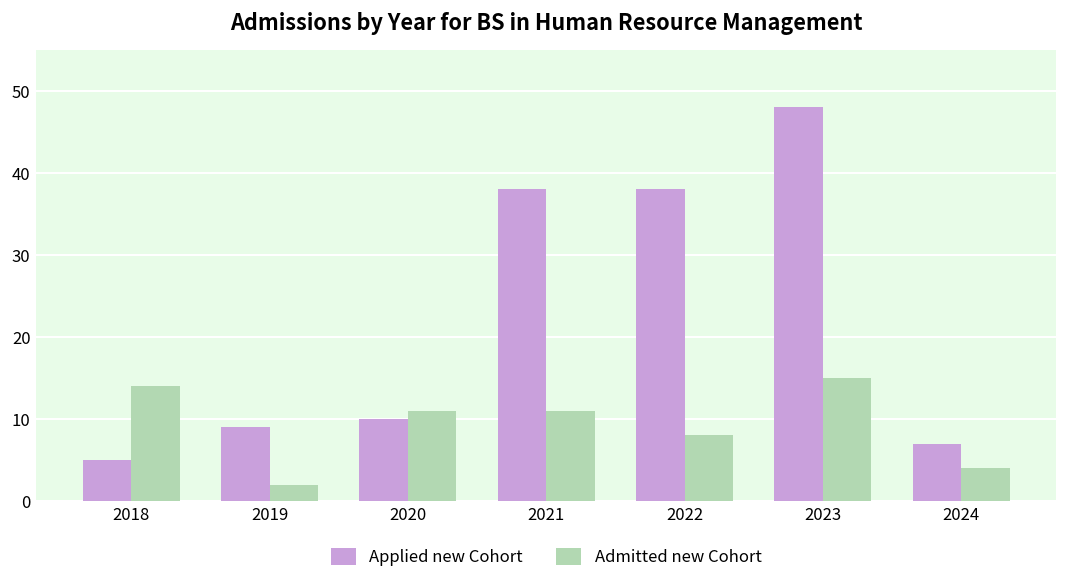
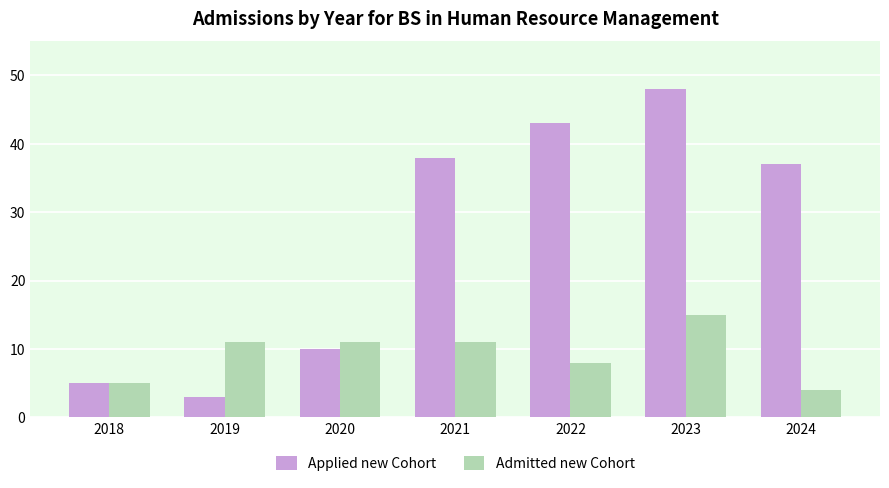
  {
    "Applied new Cohort": {
      "2018": 5,
-     "2019": 9,
+     "2019": 3,
      "2020": 10,
      "2021": 38,
-     "2022": 38,
+     "2022": 43,
      "2023": 48,
-     "2024": 7
+     "2024": 37
    },
    "Admitted new Cohort": {
-     "2018": 14,
-     "2019": 2,
+     "2018": 5,
+     "2019": 11,
      "2020": 11,
      "2021": 11,
      "2022": 8,
      "2023": 15,
      "2024": 4
    }
  }
